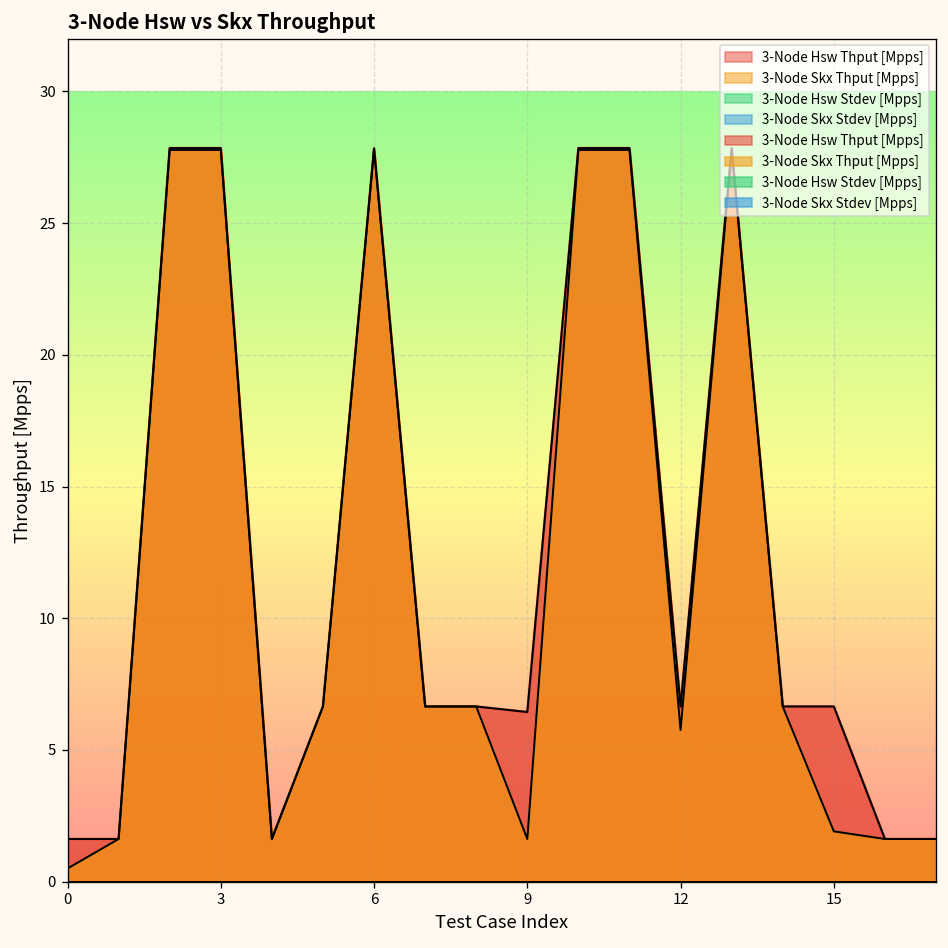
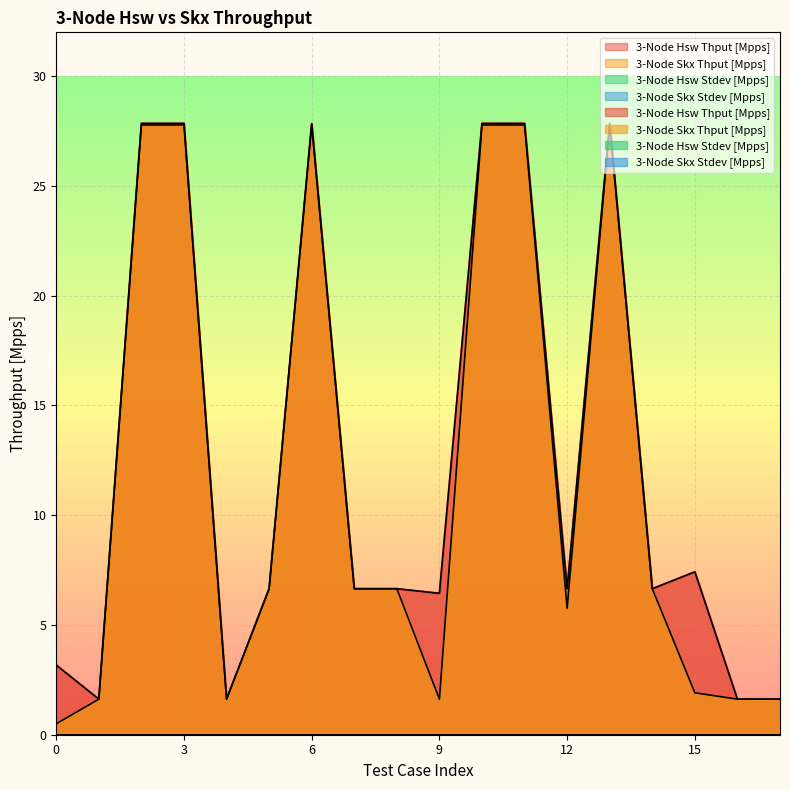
  {
    "3-Node Hsw Thput [Mpps]": {
-     "0": 1.6,
+     "0": 3.2,
      "9": 6.4,
      "12": 6.7,
-     "15": 6.7
+     "15": 7.4
    },
    "3-Node Skx Thput [Mpps]": {
      "0": 0.5,
      "9": 1.6,
      "12": 5.8,
      "15": 1.9
    },
    "3-Node Skx Stdev [Mpps]": {
      "0": 0.0,
      "3": 0.0,
      "6": 0.0,
      "9": 0.0,
      "12": 0.0,
      "15": 0.0
    }
  }
